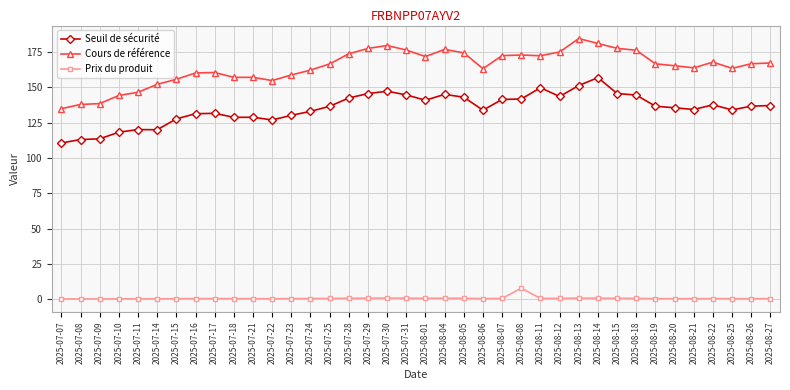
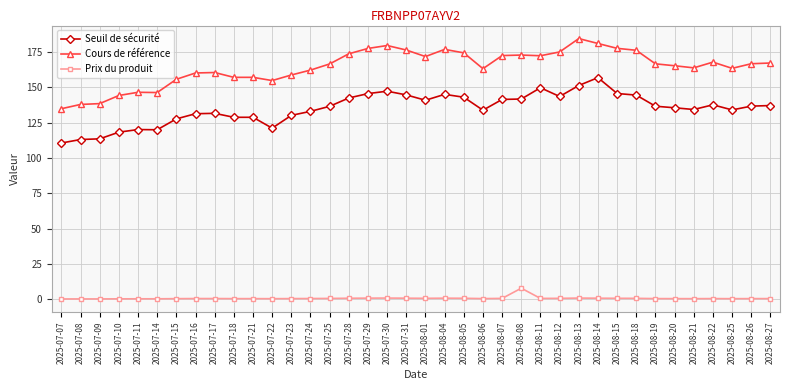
  {
    "Seuil de sécurité": {
      "2025-07-07": 111,
      "2025-07-08": 113,
      "2025-07-09": 113,
      "2025-07-10": 118,
      "2025-07-11": 120,
      "2025-07-14": 120,
      "2025-07-15": 128,
      "2025-07-16": 131,
      "2025-07-17": 132,
      "2025-07-18": 129,
      "2025-07-21": 129,
-     "2025-07-22": 127,
+     "2025-07-22": 121,
      "2025-07-23": 130,
      "2025-07-24": 133,
      "2025-07-25": 137,
      "2025-07-28": 142,
      "2025-07-29": 146,
      "2025-07-30": 147,
      "2025-07-31": 145,
      "2025-08-01": 141,
      "2025-08-04": 145,
      "2025-08-05": 143,
      "2025-08-06": 134,
      "2025-08-07": 141,
      "2025-08-08": 142,
      "2025-08-11": 150,
      "2025-08-12": 143,
      "2025-08-13": 151,
      "2025-08-14": 157,
      "2025-08-15": 146,
      "2025-08-18": 144,
      "2025-08-19": 137,
      "2025-08-20": 135,
      "2025-08-21": 134,
      "2025-08-22": 138,
      "2025-08-25": 134,
      "2025-08-26": 137,
      "2025-08-27": 137
    },
    "Cours de référence": {
      "2025-07-07": 135,
      "2025-07-08": 138,
      "2025-07-09": 138,
      "2025-07-10": 144,
      "2025-07-11": 146,
-     "2025-07-14": 152,
+     "2025-07-14": 146,
      "2025-07-15": 156,
      "2025-07-16": 160,
      "2025-07-17": 160,
      "2025-07-18": 157,
      "2025-07-21": 157,
      "2025-07-22": 155,
      "2025-07-23": 159,
      "2025-07-24": 162,
      "2025-07-25": 166,
      "2025-07-28": 174,
      "2025-07-29": 177,
      "2025-07-30": 180,
      "2025-07-31": 176,
      "2025-08-01": 172,
      "2025-08-04": 177,
      "2025-08-05": 174,
      "2025-08-06": 163,
      "2025-08-07": 172,
      "2025-08-08": 173,
      "2025-08-11": 172,
      "2025-08-12": 175,
      "2025-08-13": 184,
      "2025-08-14": 181,
      "2025-08-15": 178,
      "2025-08-18": 176,
      "2025-08-19": 167,
      "2025-08-20": 165,
      "2025-08-21": 164,
      "2025-08-22": 168,
      "2025-08-25": 163,
      "2025-08-26": 167,
      "2025-08-27": 167
    },
    "Prix du produit": {
      "2025-07-07": 0,
      "2025-07-08": 0,
      "2025-07-09": 0,
      "2025-07-10": 0,
      "2025-07-11": 0,
      "2025-07-14": 0,
      "2025-07-15": 0,
      "2025-07-16": 1,
      "2025-07-17": 1,
      "2025-07-18": 0,
      "2025-07-21": 0,
      "2025-07-22": 0,
      "2025-07-23": 0,
      "2025-07-24": 1,
      "2025-07-25": 1,
      "2025-07-28": 1,
      "2025-07-29": 1,
      "2025-07-30": 1,
      "2025-07-31": 1,
      "2025-08-01": 1,
      "2025-08-04": 1,
      "2025-08-05": 1,
      "2025-08-06": 0,
      "2025-08-07": 1,
      "2025-08-08": 8,
      "2025-08-11": 1,
      "2025-08-12": 1,
      "2025-08-13": 1,
      "2025-08-14": 1,
      "2025-08-15": 1,
      "2025-08-18": 1,
      "2025-08-19": 0,
      "2025-08-20": 0,
      "2025-08-21": 0,
      "2025-08-22": 0,
      "2025-08-25": 0,
      "2025-08-26": 0,
      "2025-08-27": 0
    }
  }
